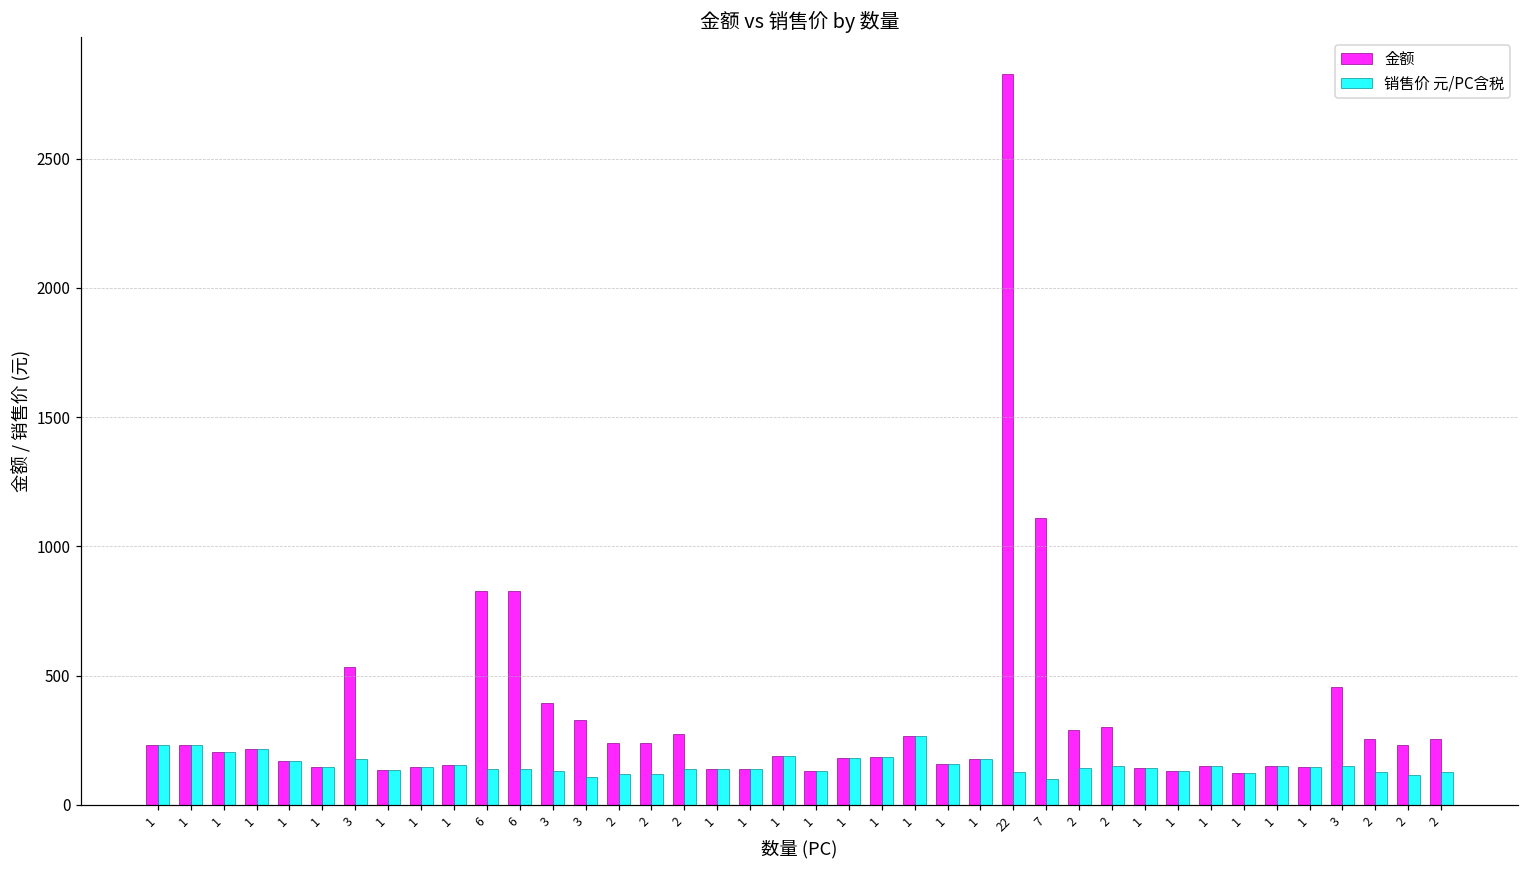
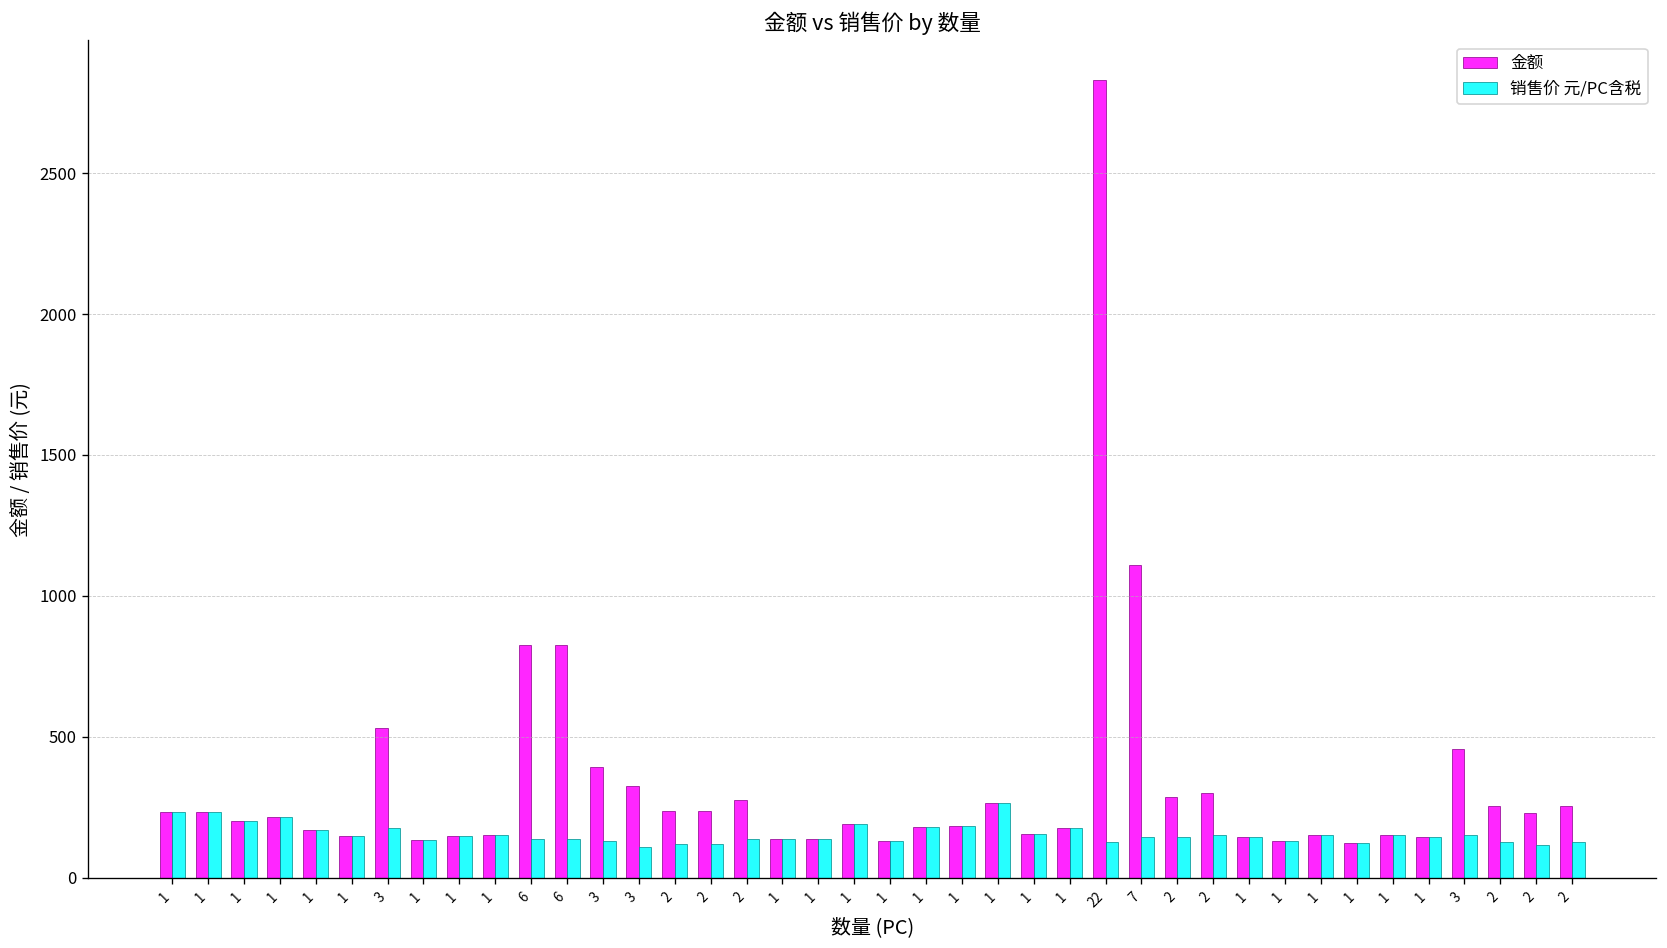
  {
    "金额": {
      "22": 2830,
      "7": 1110
    },
    "销售价 元/PC含税": {
      "22": 130,
-     "7": 100
+     "7": 140
    }
  }
